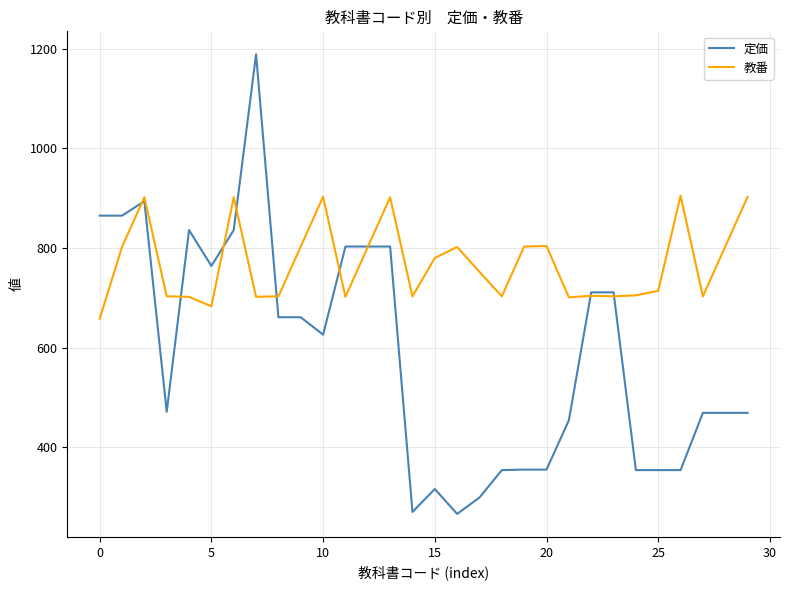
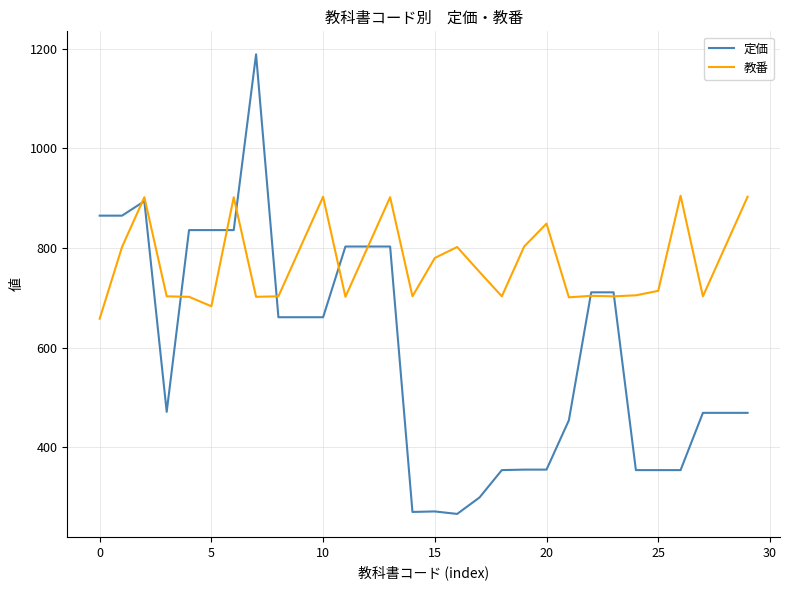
  {
    "定価": {
      "0": 870,
-     "5": 760,
-     "10": 630,
-     "15": 320,
+     "5": 840,
+     "10": 660,
+     "15": 270,
      "20": 360,
      "25": 350
    },
    "教番": {
      "0": 660,
      "5": 680,
      "10": 900,
      "15": 780,
-     "20": 800,
+     "20": 850,
      "25": 710
    }
  }
